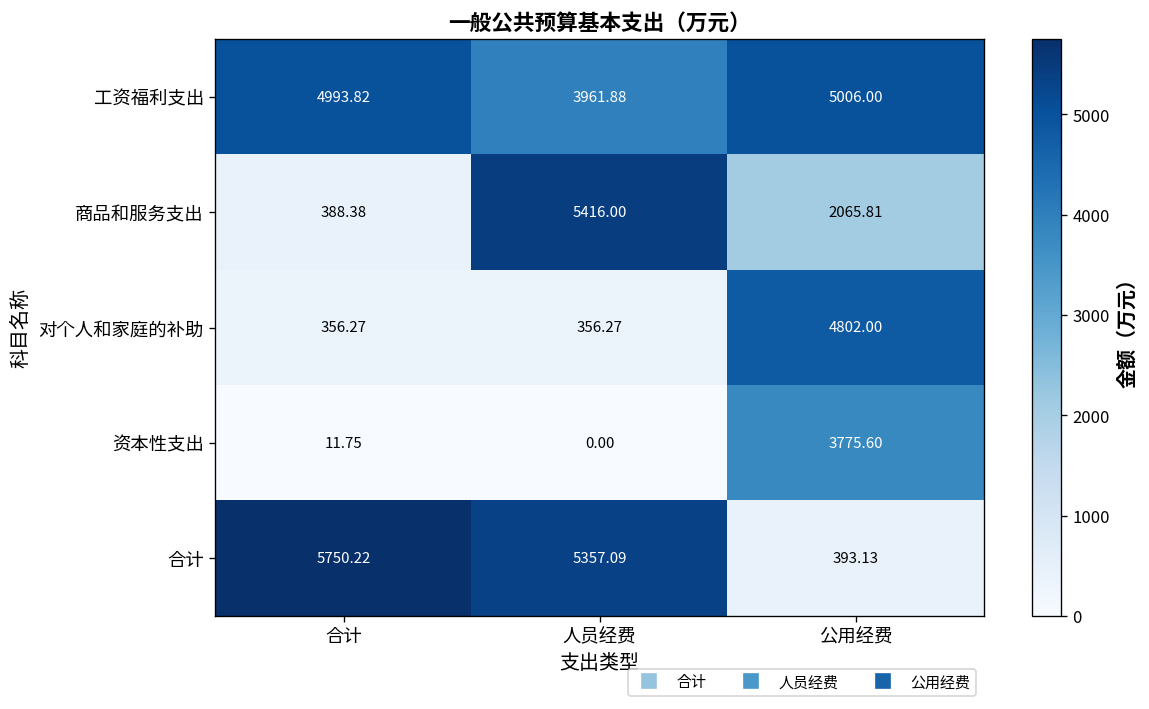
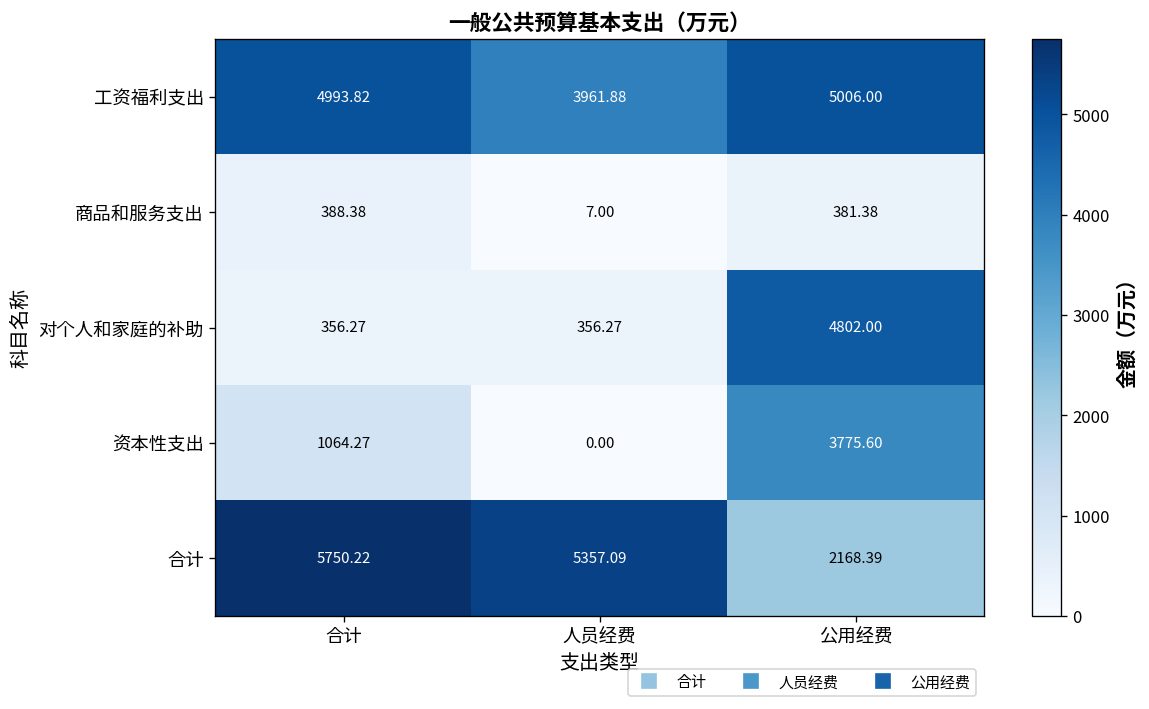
  {
    "工资福利支出": {
      "合计": 4993.82,
      "人员经费": 3961.88,
      "公用经费": 5006.00
    },
    "商品和服务支出": {
      "合计": 388.38,
-     "人员经费": 5416.00,
-     "公用经费": 2065.81
+     "人员经费": 7.00,
+     "公用经费": 381.38
    },
    "对个人和家庭的补助": {
      "合计": 356.27,
      "人员经费": 356.27,
      "公用经费": 4802.00
    },
    "资本性支出": {
-     "合计": 11.75,
+     "合计": 1064.27,
      "人员经费": 0.00,
      "公用经费": 3775.60
    },
    "合计": {
      "合计": 5750.22,
      "人员经费": 5357.09,
-     "公用经费": 393.13
+     "公用经费": 2168.39
    }
  }
